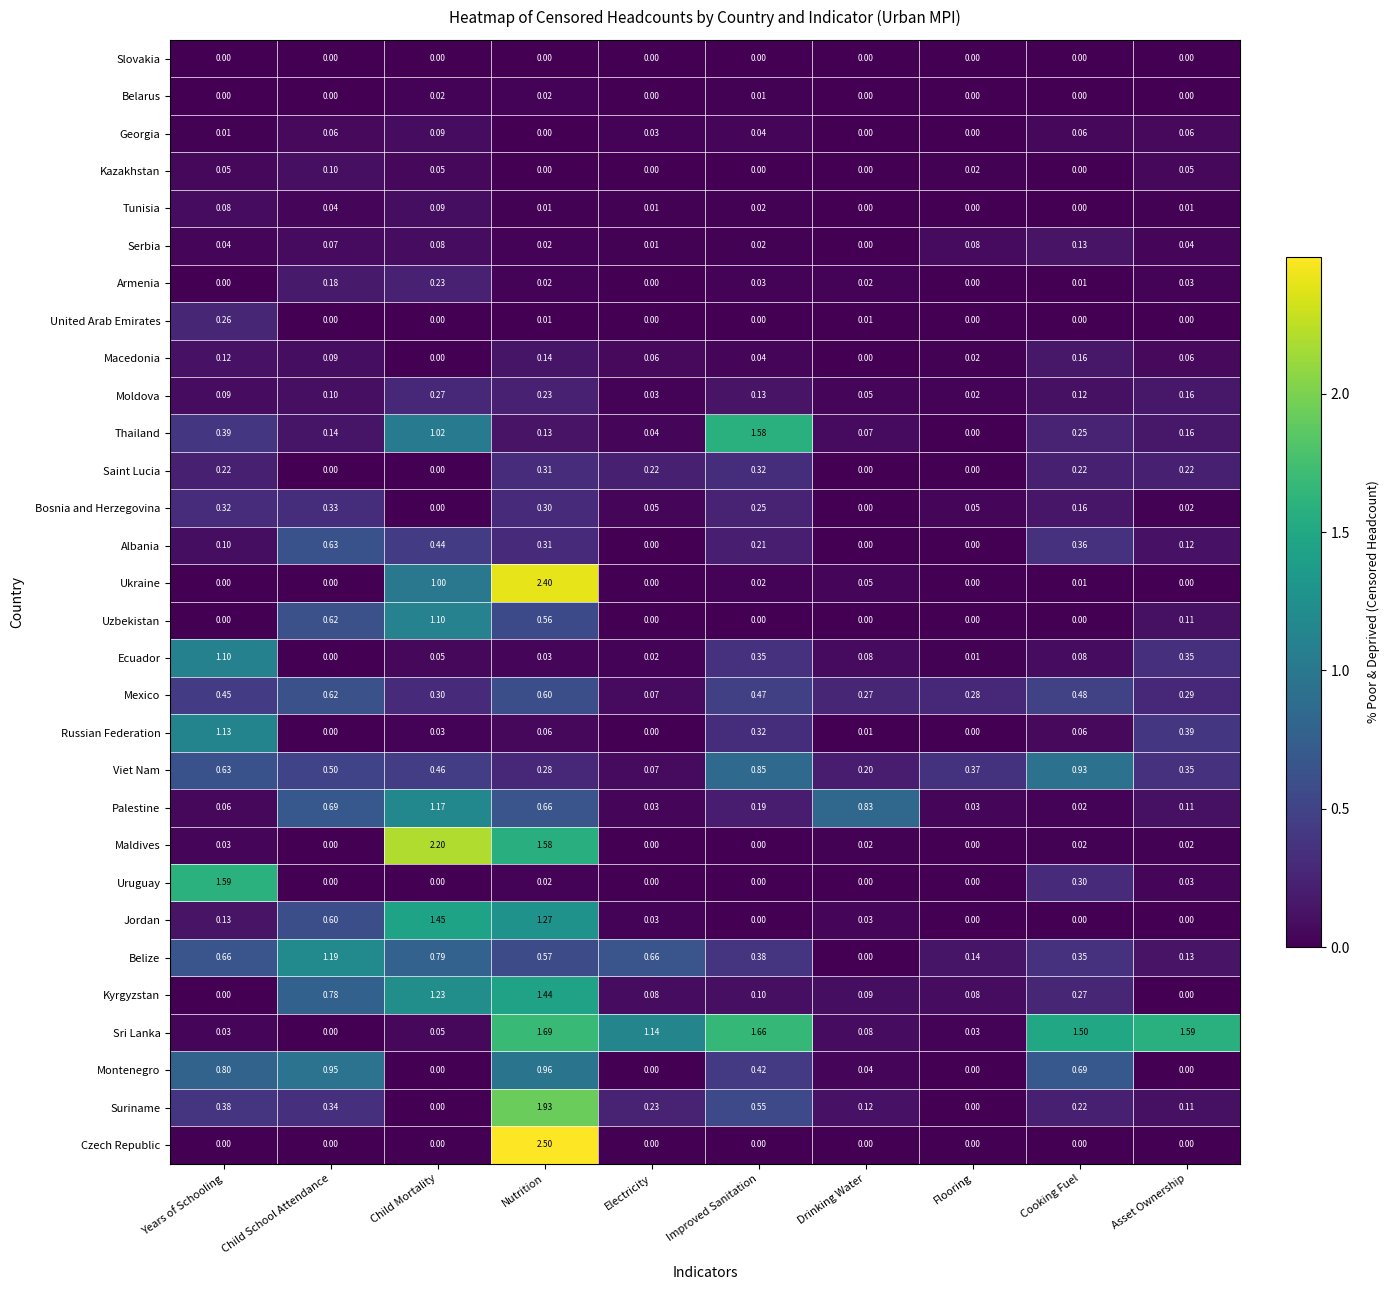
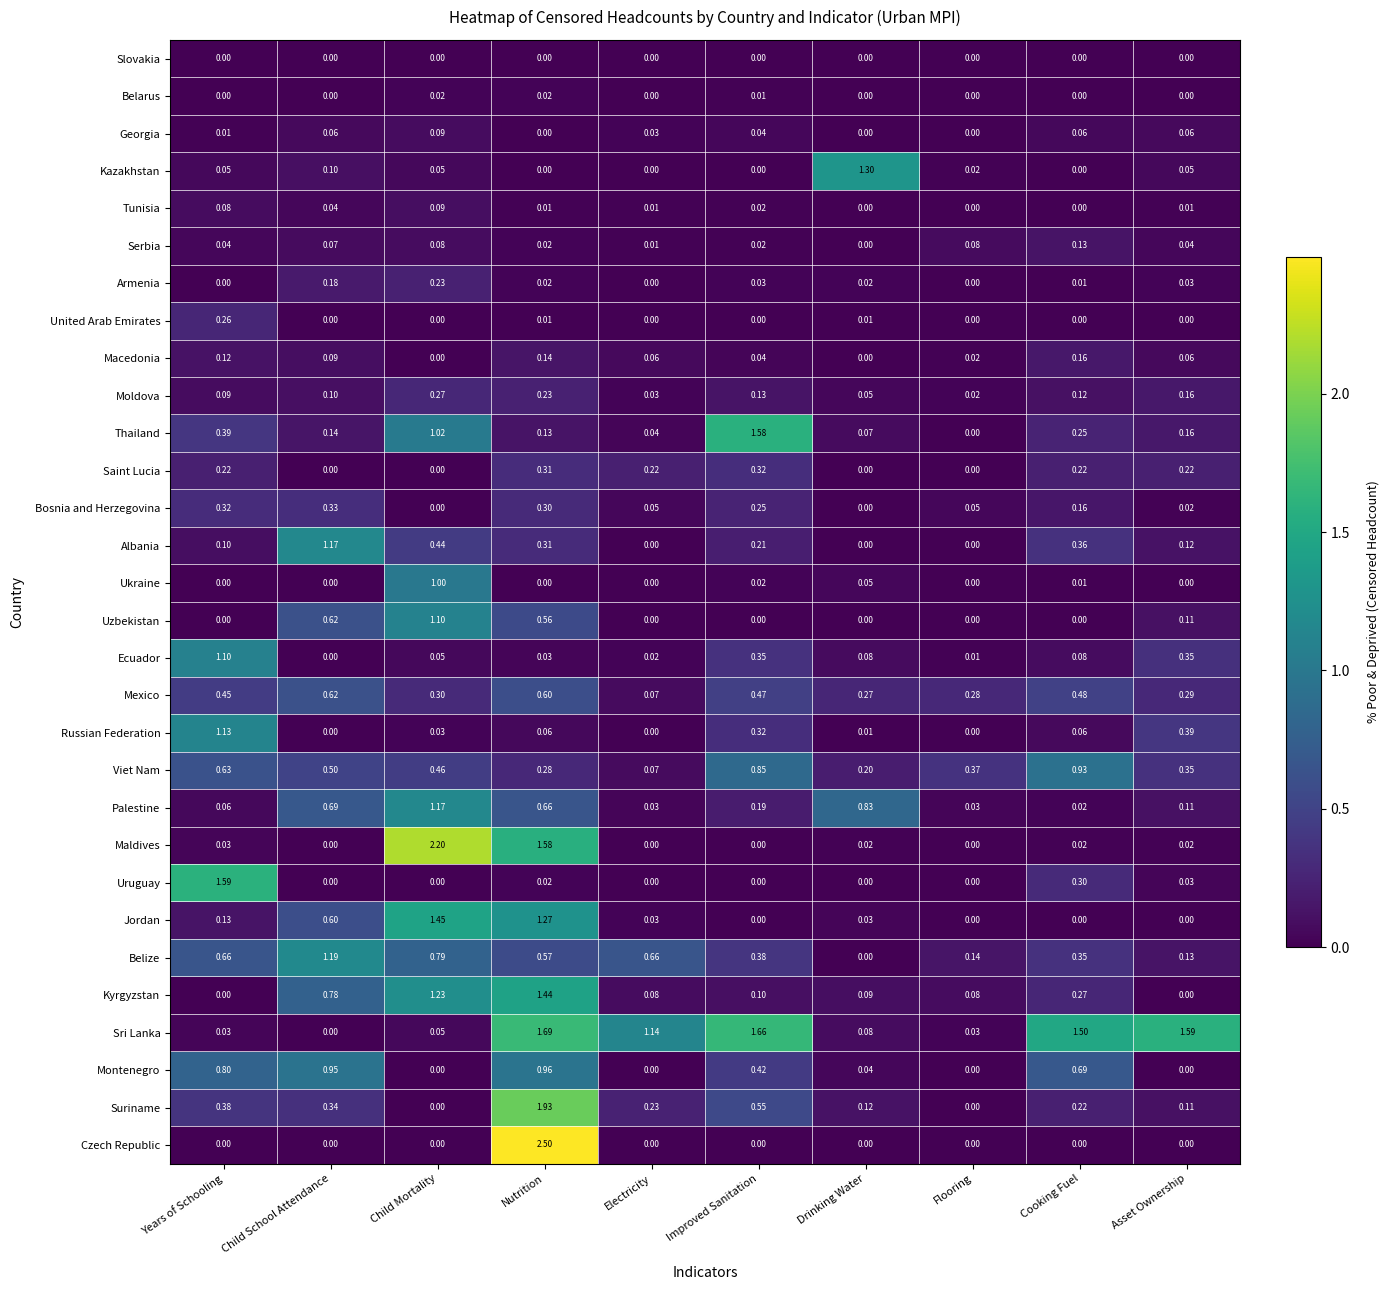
  {
    "Kazakhstan": {
      "Years of Schooling": 0.05,
      "Child School Attendance": 0.10,
      "Child Mortality": 0.05,
      "Nutrition": 0.00,
      "Electricity": 0.00,
      "Improved Sanitation": 0.00,
-     "Drinking Water": 0.00,
+     "Drinking Water": 1.30,
      "Flooring": 0.02,
      "Cooking Fuel": 0.00,
      "Asset Ownership": 0.05
    },
    "Albania": {
      "Years of Schooling": 0.10,
-     "Child School Attendance": 0.63,
+     "Child School Attendance": 1.17,
      "Child Mortality": 0.44,
      "Nutrition": 0.31,
      "Electricity": 0.00,
      "Improved Sanitation": 0.21,
      "Drinking Water": 0.00,
      "Flooring": 0.00,
      "Cooking Fuel": 0.36,
      "Asset Ownership": 0.12
    },
    "Ukraine": {
      "Years of Schooling": 0.00,
      "Child School Attendance": 0.00,
      "Child Mortality": 1.00,
-     "Nutrition": 2.40,
+     "Nutrition": 0.00,
      "Electricity": 0.00,
      "Improved Sanitation": 0.02,
      "Drinking Water": 0.05,
      "Flooring": 0.00,
      "Cooking Fuel": 0.01,
      "Asset Ownership": 0.00
    }
  }
